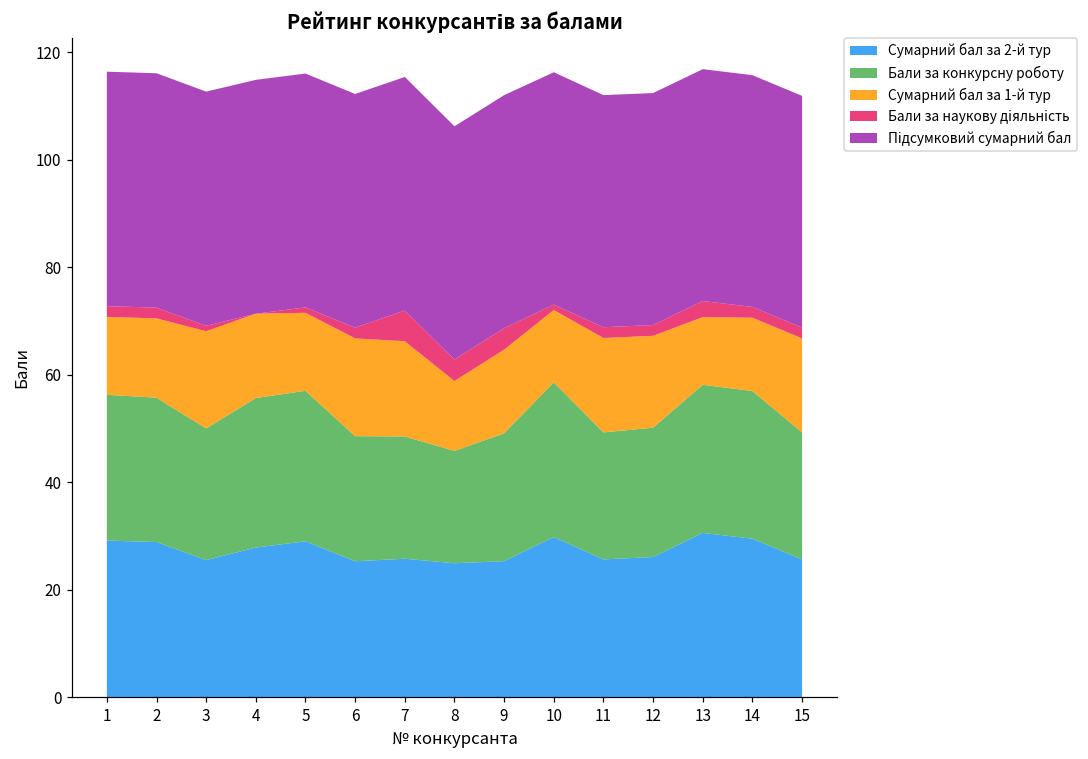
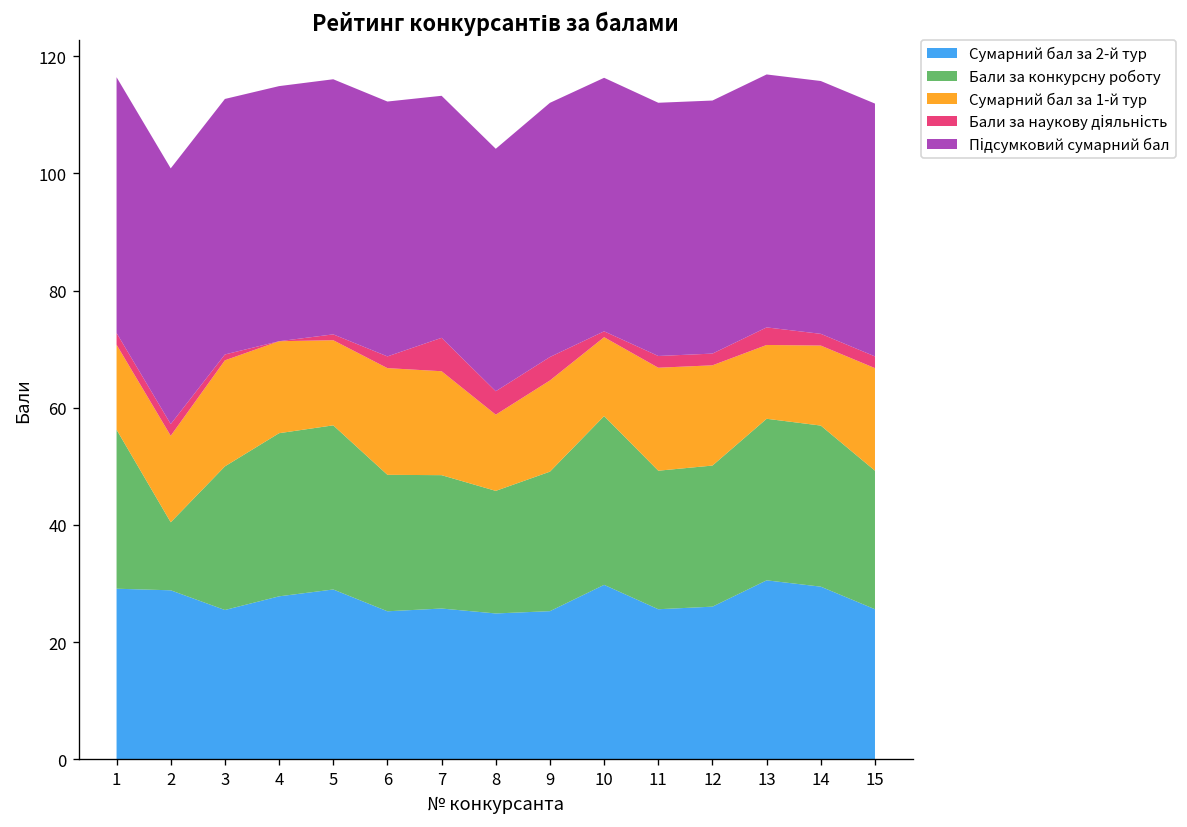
  {
    "Сумарний бал за 2-й тур": {
      "1": 29,
      "2": 29,
      "3": 26,
      "4": 28,
      "5": 29,
      "6": 25,
      "7": 26,
      "8": 25,
      "9": 25,
      "10": 30,
      "11": 26,
      "12": 26,
      "13": 31,
      "14": 29,
      "15": 26
    },
    "Бали за конкурсну роботу": {
      "1": 27,
-     "2": 27,
+     "2": 12,
      "3": 25,
      "4": 28,
      "5": 28,
      "6": 23,
      "7": 23,
      "8": 21,
      "9": 24,
      "10": 29,
      "11": 24,
      "12": 24,
      "13": 28,
      "14": 27,
      "15": 24
    },
    "Сумарний бал за 1-й тур": {
      "1": 14,
      "2": 15,
      "3": 18,
      "5": 15,
      "6": 18,
      "7": 18,
      "8": 13,
      "9": 16,
      "10": 13,
      "11": 18,
      "12": 17,
      "13": 13,
      "14": 14,
      "15": 17
    },
    "Бали за наукову діяльність": {
      "1": 2,
      "2": 2,
      "3": 1,
      "5": 1,
      "6": 2,
      "7": 6,
      "8": 4,
      "9": 4,
      "10": 1,
      "11": 2,
      "12": 2,
      "13": 3,
      "14": 2,
      "15": 2
    },
    "Підсумковий сумарний бал": {
      "1": 44,
      "2": 44,
      "3": 44,
      "4": 44,
      "5": 44,
      "6": 43,
-     "7": 43,
-     "8": 43,
+     "7": 41,
+     "8": 41,
      "9": 43,
      "10": 43,
      "11": 43,
      "12": 43,
      "13": 43,
      "14": 43,
      "15": 43
    }
  }
